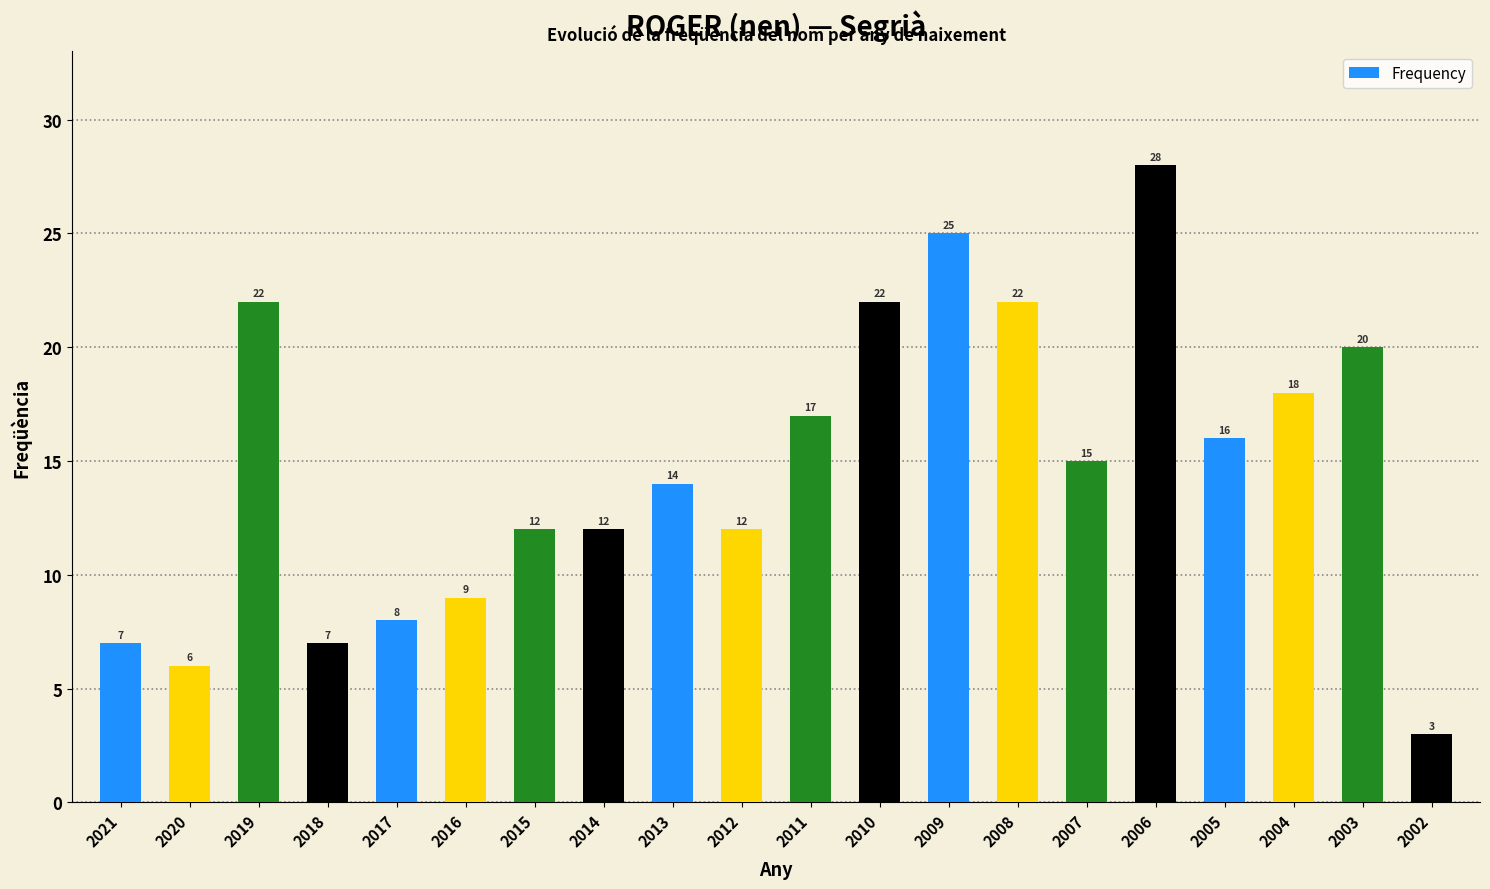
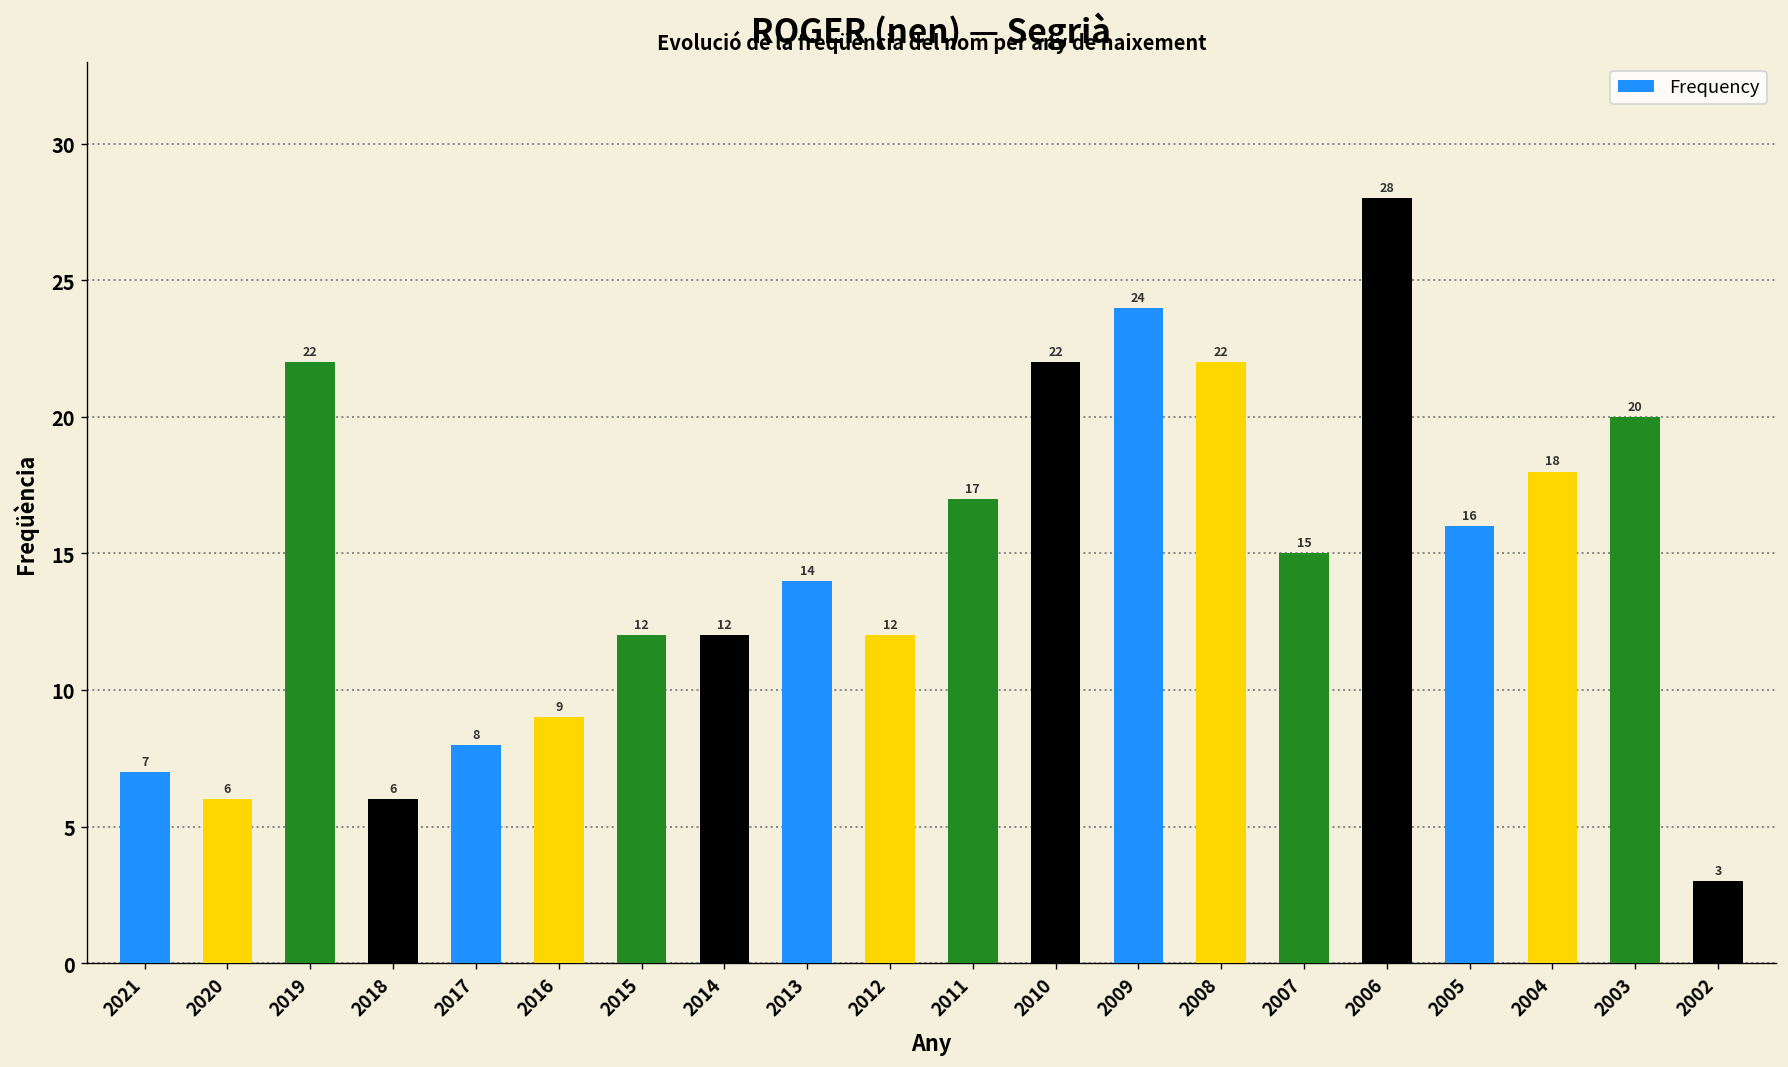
  {
    "2021": 7,
    "2020": 6,
    "2019": 22,
-   "2018": 7,
+   "2018": 6,
    "2017": 8,
    "2016": 9,
    "2015": 12,
    "2014": 12,
    "2013": 14,
    "2012": 12,
    "2011": 17,
    "2010": 22,
-   "2009": 25,
+   "2009": 24,
    "2008": 22,
    "2007": 15,
    "2006": 28,
    "2005": 16,
    "2004": 18,
    "2003": 20,
    "2002": 3
  }
